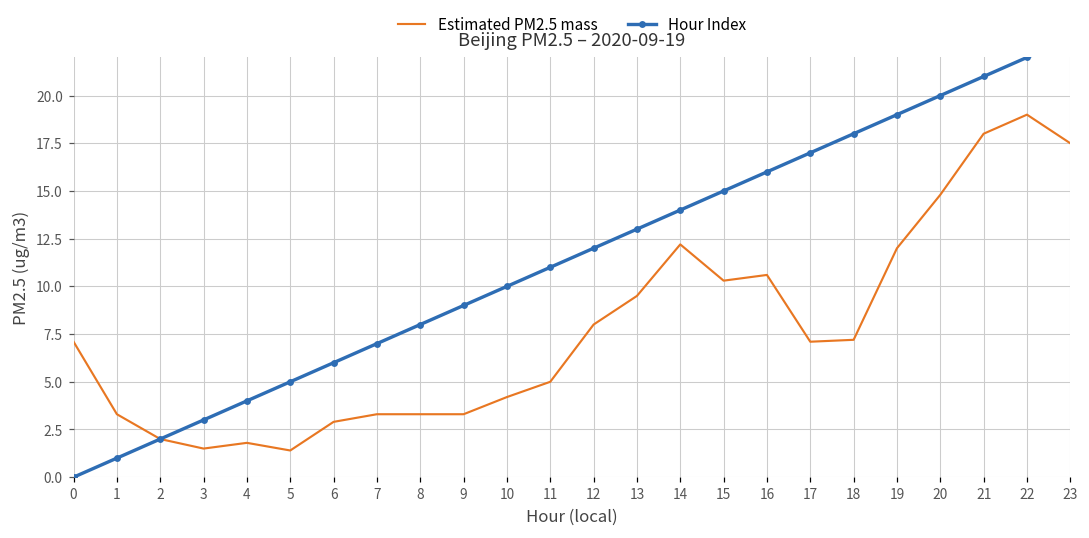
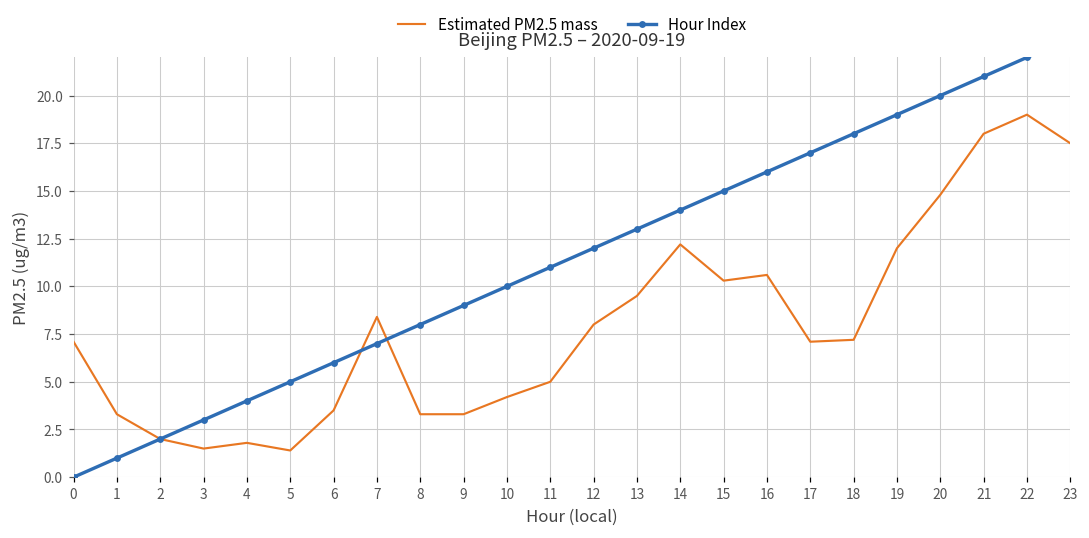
  {
    "Estimated PM2.5 mass": {
      "0": 7.1,
      "1": 3.3,
      "3": 1.5,
      "4": 1.8,
      "5": 1.4,
-     "6": 2.9,
-     "7": 3.3,
+     "6": 3.5,
+     "7": 8.4,
      "8": 3.3,
      "9": 3.3,
      "10": 4.2,
      "11": 5.0,
      "12": 8.0,
      "13": 9.5,
      "14": 12.2,
      "15": 10.3,
      "16": 10.6,
      "17": 7.1,
      "18": 7.2,
      "19": 12.0,
      "20": 14.8,
      "21": 18.0,
      "22": 19.0,
      "23": 17.5
    },
    "Hour Index": {
      "0": 0.0,
      "1": 1.0,
      "3": 3.0,
      "4": 4.0,
      "5": 5.0,
      "6": 6.0,
      "7": 7.0,
      "8": 8.0,
      "9": 9.0,
      "10": 10.0,
      "11": 11.0,
      "12": 12.0,
      "13": 13.0,
      "14": 14.0,
      "15": 15.0,
      "16": 16.0,
      "17": 17.0,
      "18": 18.0,
      "19": 19.0,
      "20": 20.0,
      "21": 21.0,
      "22": 22.0
    }
  }
